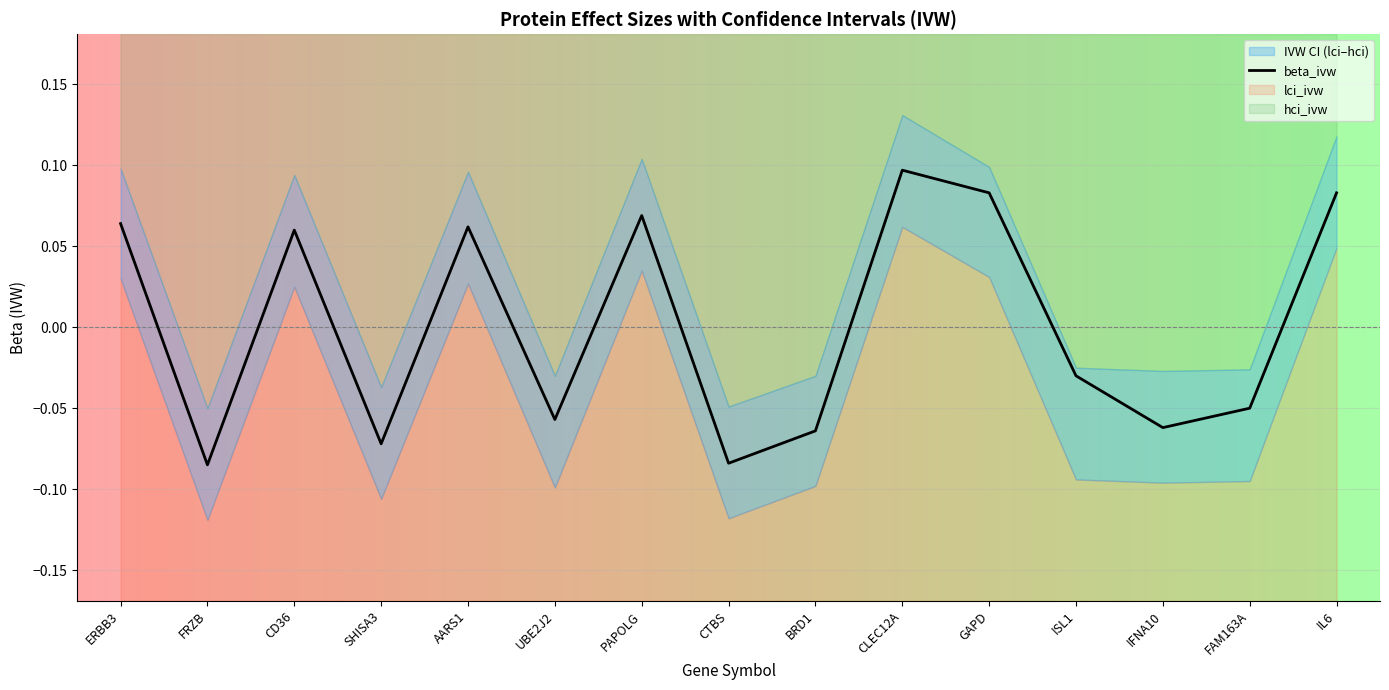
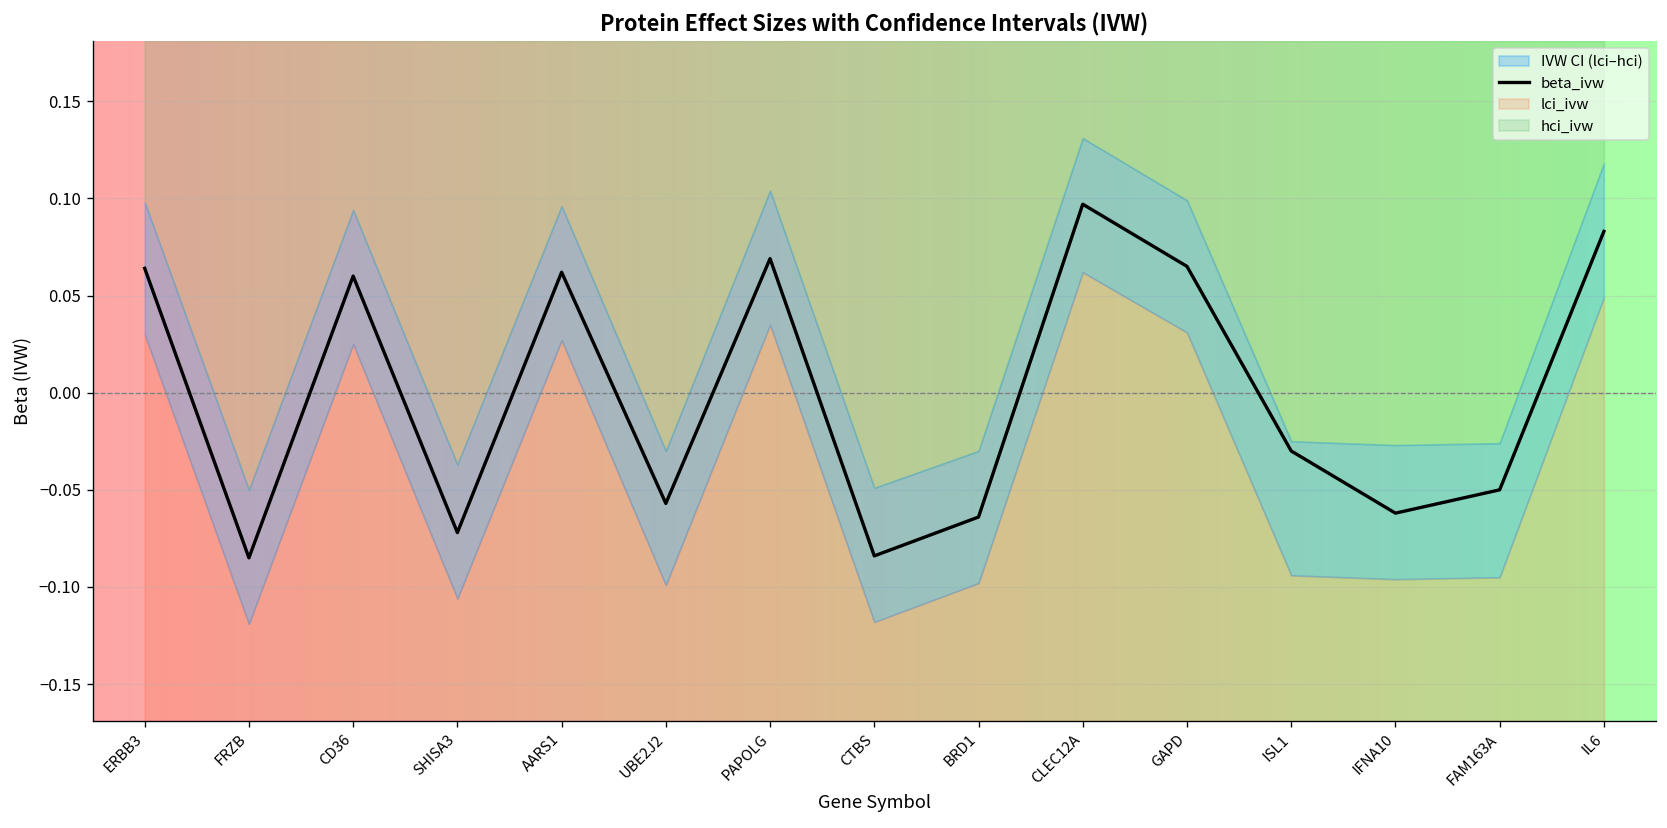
  {
    "beta_ivw": {
      "ERBB3": 0.064,
      "FRZB": -0.085,
      "CD36": 0.060,
      "SHISA3": -0.072,
      "AARS1": 0.062,
      "UBE2J2": -0.057,
      "PAPOLG": 0.069,
      "CTBS": -0.084,
      "BRD1": -0.064,
      "CLEC12A": 0.097,
-     "GAPD": 0.083,
+     "GAPD": 0.065,
      "ISL1": -0.030,
      "IFNA10": -0.062,
      "FAM163A": -0.050,
      "IL6": 0.083
    }
  }
